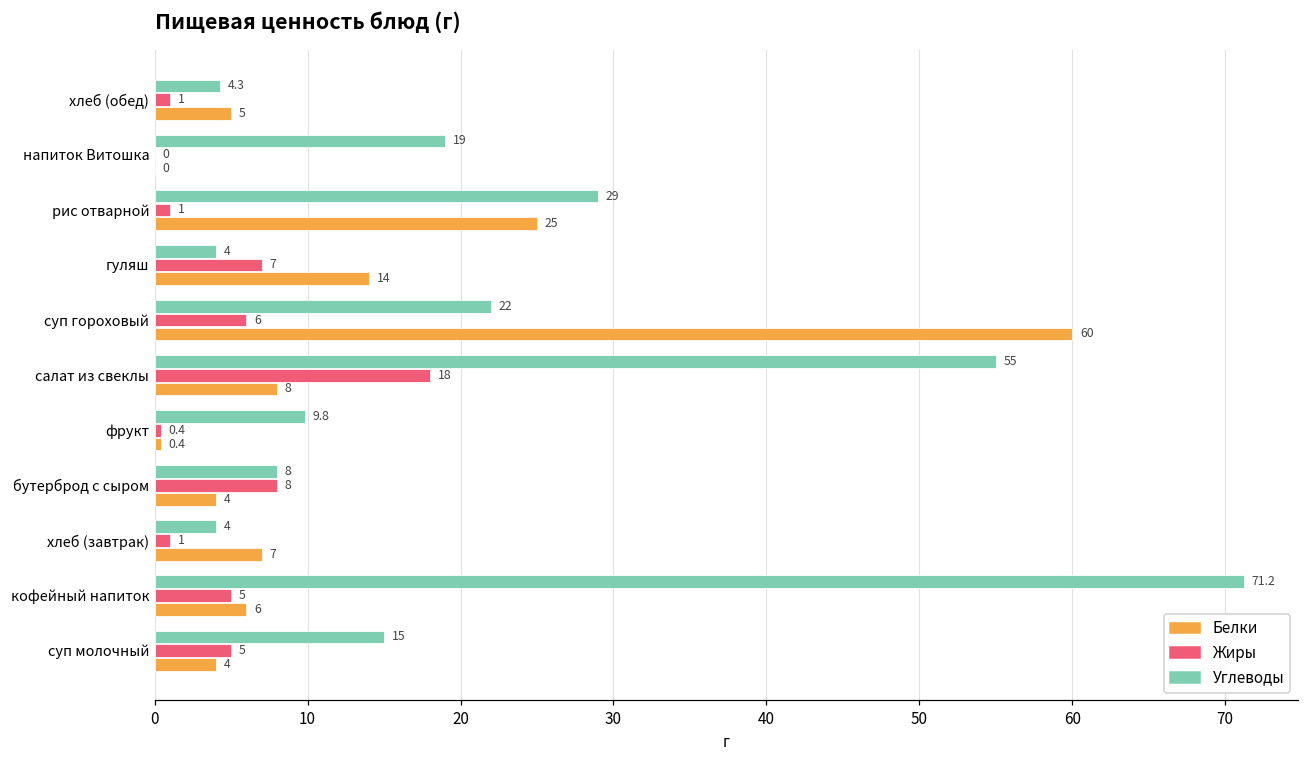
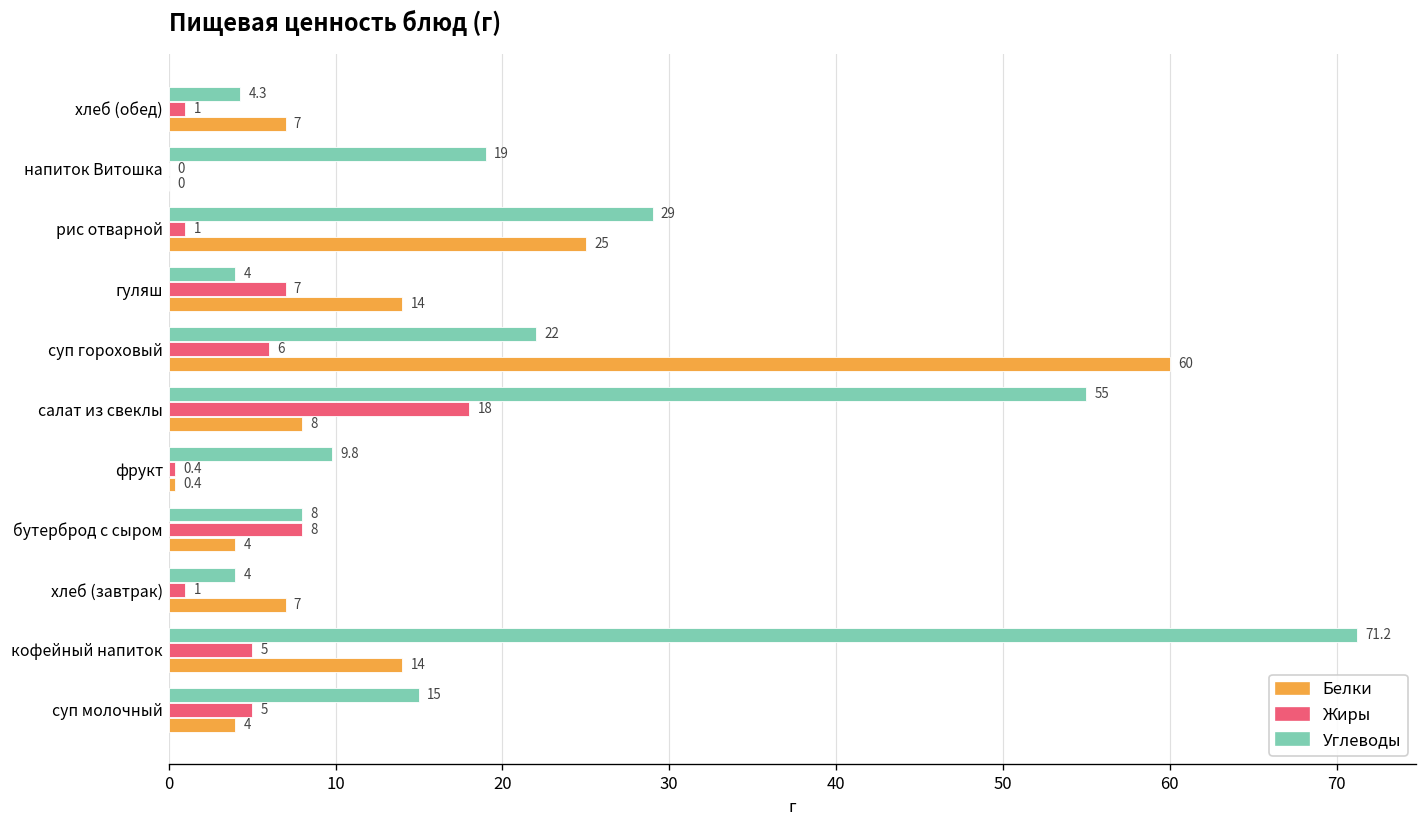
  {
    "Белки": {
-     "хлеб (обед)": 5,
+     "хлеб (обед)": 7,
      "напиток Витошка": 0,
      "рис отварной": 25,
      "гуляш": 14,
      "суп гороховый": 60,
      "салат из свеклы": 8,
      "фрукт": 0.4,
      "бутерброд с сыром": 4,
      "хлеб (завтрак)": 7,
-     "кофейный напиток": 6,
+     "кофейный напиток": 14,
      "суп молочный": 4
    },
    "Жиры": {
      "хлеб (обед)": 1,
      "напиток Витошка": 0,
      "рис отварной": 1,
      "гуляш": 7,
      "суп гороховый": 6,
      "салат из свеклы": 18,
      "фрукт": 0.4,
      "бутерброд с сыром": 8,
      "хлеб (завтрак)": 1,
      "кофейный напиток": 5,
      "суп молочный": 5
    },
    "Углеводы": {
      "хлеб (обед)": 4.3,
      "напиток Витошка": 19,
      "рис отварной": 29,
      "гуляш": 4,
      "суп гороховый": 22,
      "салат из свеклы": 55,
      "фрукт": 9.8,
      "бутерброд с сыром": 8,
      "хлеб (завтрак)": 4,
      "кофейный напиток": 71.2,
      "суп молочный": 15
    }
  }
